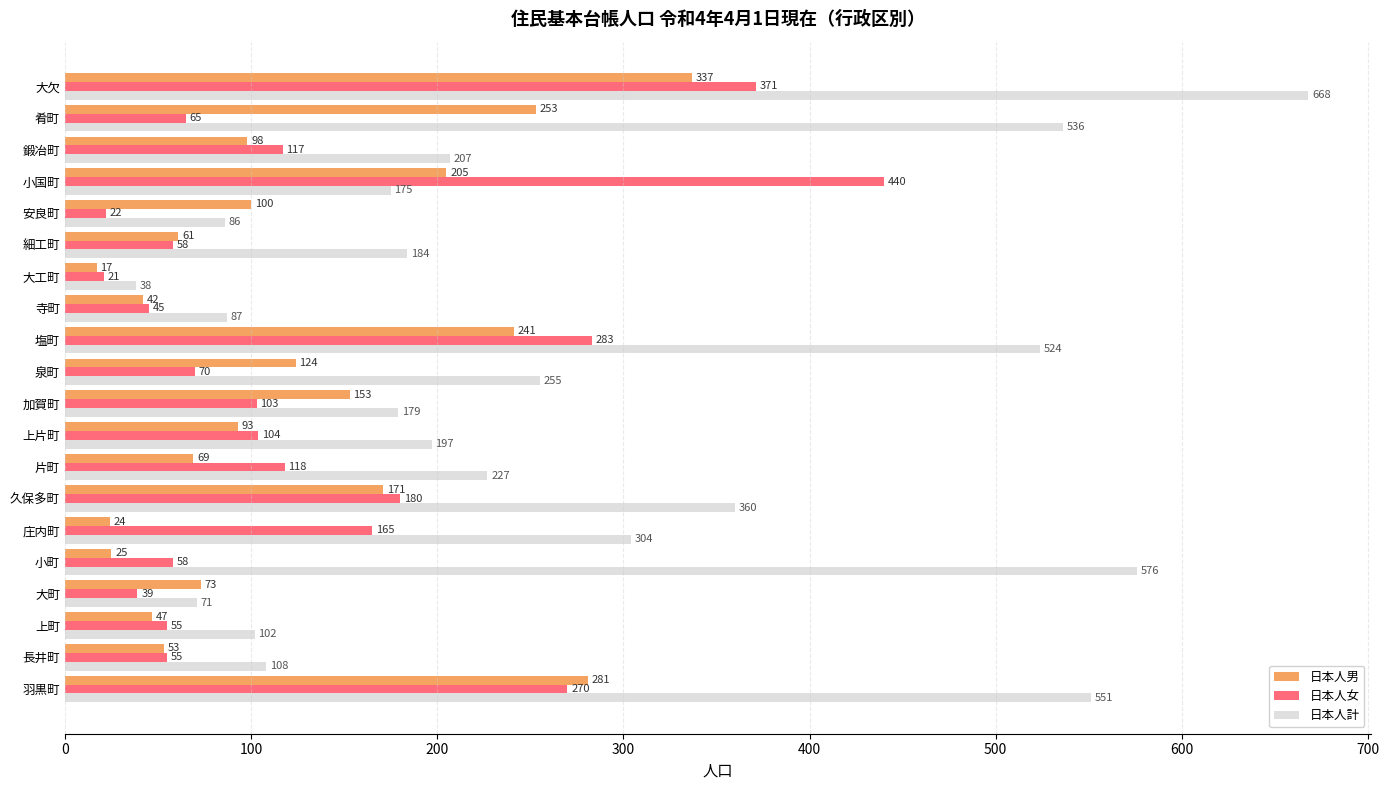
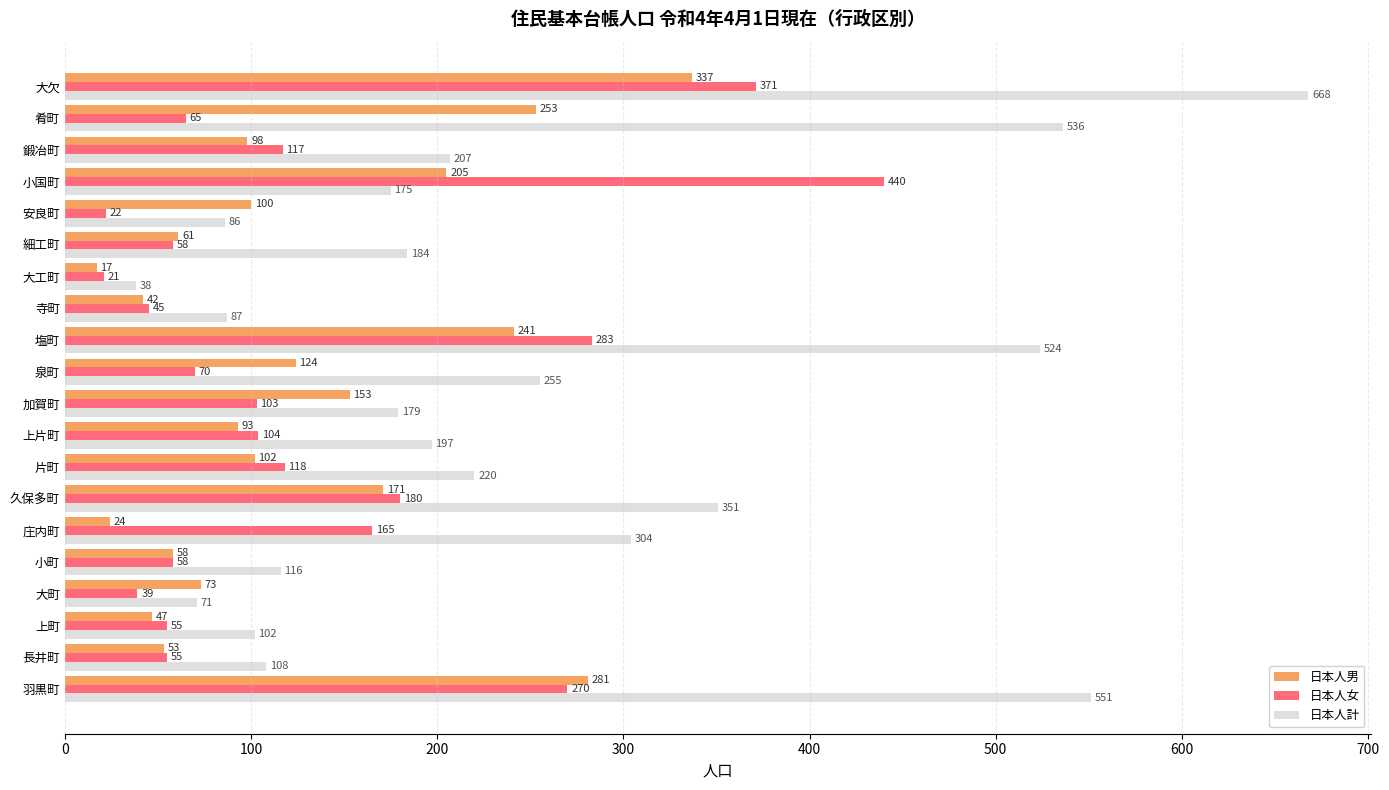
  {
    "日本人男": {
      "大欠": 337,
      "肴町": 253,
      "鍛冶町": 98,
      "小国町": 205,
      "安良町": 100,
      "細工町": 61,
      "大工町": 17,
      "寺町": 42,
      "塩町": 241,
      "泉町": 124,
      "加賀町": 153,
      "上片町": 93,
-     "片町": 69,
+     "片町": 102,
      "久保多町": 171,
      "庄内町": 24,
-     "小町": 25,
+     "小町": 58,
      "大町": 73,
      "上町": 47,
      "長井町": 53,
      "羽黒町": 281
    },
    "日本人女": {
      "大欠": 371,
      "肴町": 65,
      "鍛冶町": 117,
      "小国町": 440,
      "安良町": 22,
      "細工町": 58,
      "大工町": 21,
      "寺町": 45,
      "塩町": 283,
      "泉町": 70,
      "加賀町": 103,
      "上片町": 104,
      "片町": 118,
      "久保多町": 180,
      "庄内町": 165,
      "小町": 58,
      "大町": 39,
      "上町": 55,
      "長井町": 55,
      "羽黒町": 270
    },
    "日本人計": {
      "大欠": 668,
      "肴町": 536,
      "鍛冶町": 207,
      "小国町": 175,
      "安良町": 86,
      "細工町": 184,
      "大工町": 38,
      "寺町": 87,
      "塩町": 524,
      "泉町": 255,
      "加賀町": 179,
      "上片町": 197,
-     "片町": 227,
-     "久保多町": 360,
+     "片町": 220,
+     "久保多町": 351,
      "庄内町": 304,
-     "小町": 576,
+     "小町": 116,
      "大町": 71,
      "上町": 102,
      "長井町": 108,
      "羽黒町": 551
    }
  }
